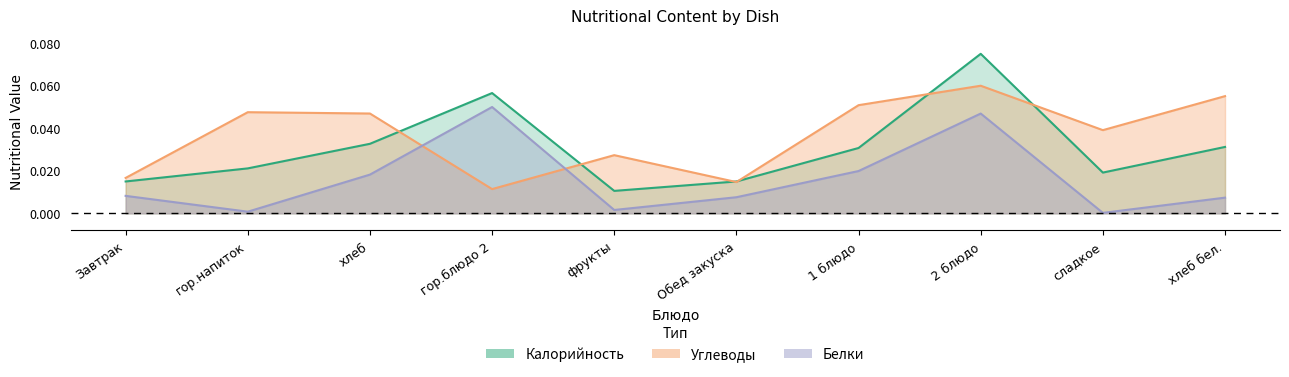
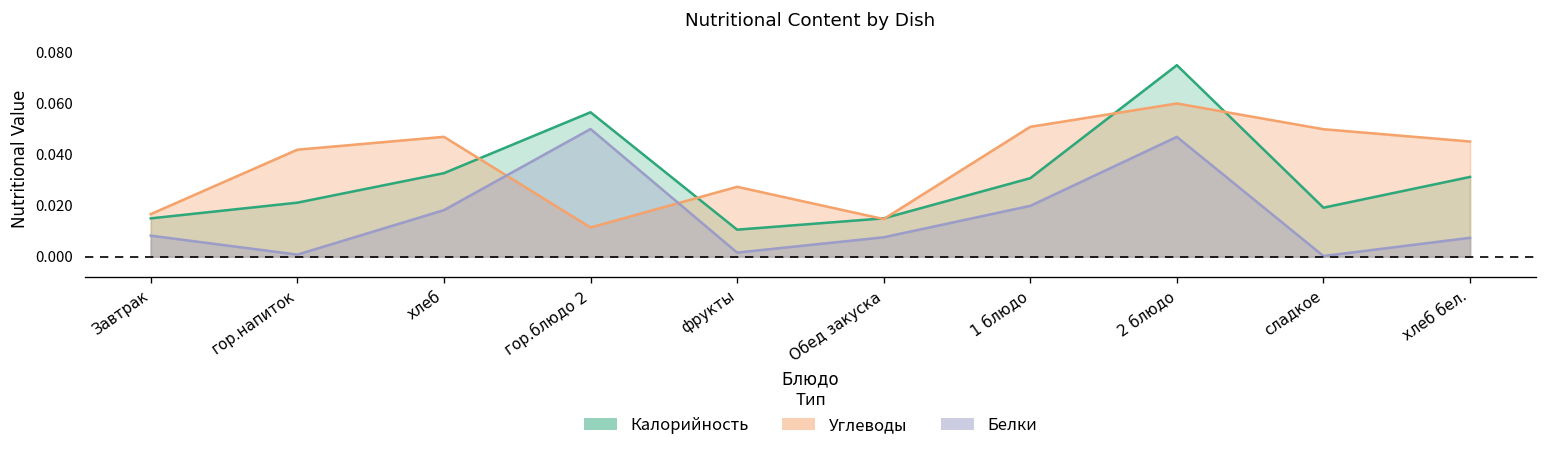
  {
    "Углеводы": {
      "Завтрак": 0.017,
-     "гор.напиток": 0.048,
+     "гор.напиток": 0.042,
      "хлеб": 0.047,
      "гор.блюдо 2": 0.011,
      "фрукты": 0.027,
      "1 блюдо": 0.051,
      "2 блюдо": 0.060,
-     "сладкое": 0.039,
-     "хлеб бел.": 0.055
+     "сладкое": 0.050,
+     "хлеб бел.": 0.045
    }
  }
